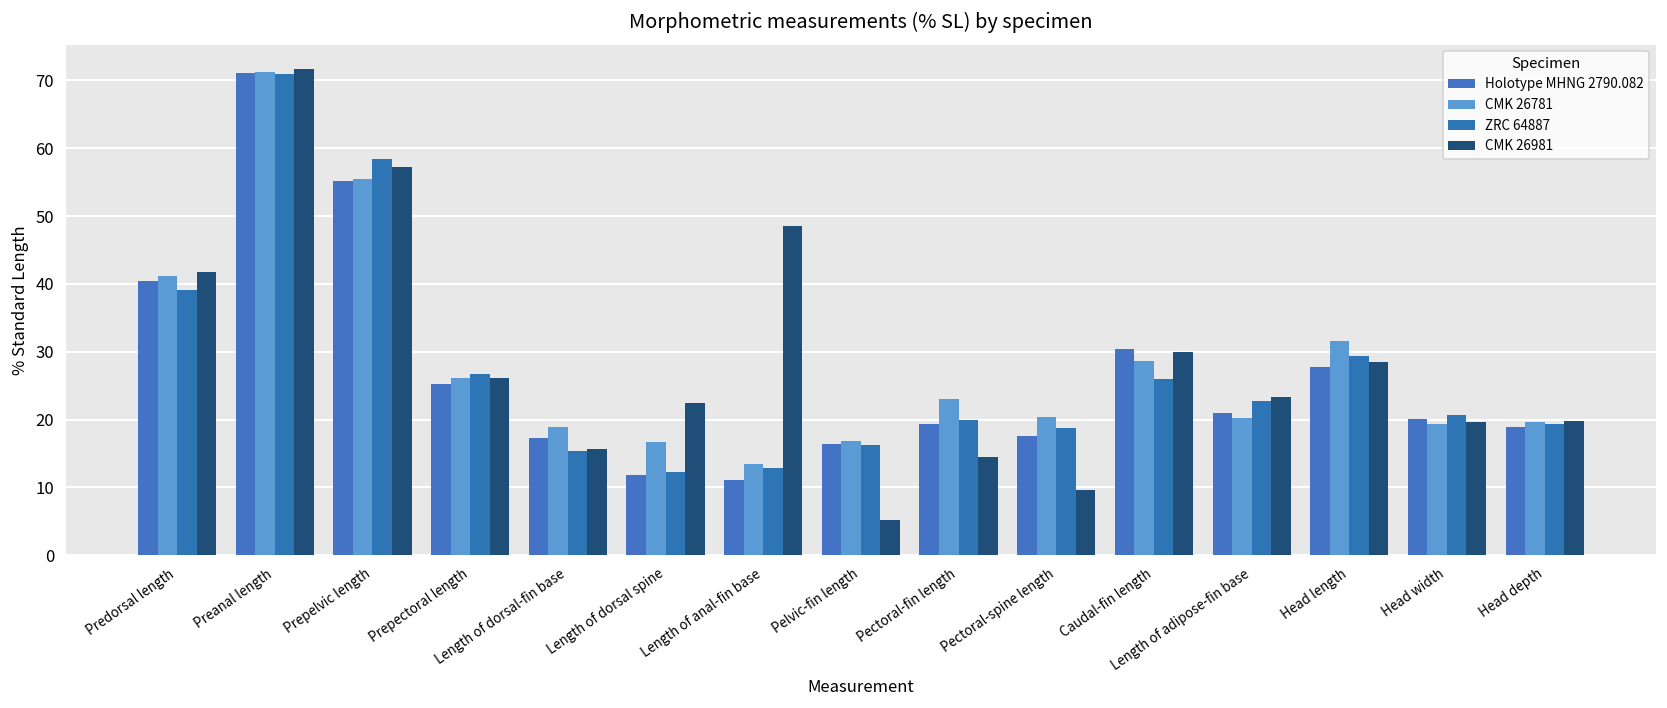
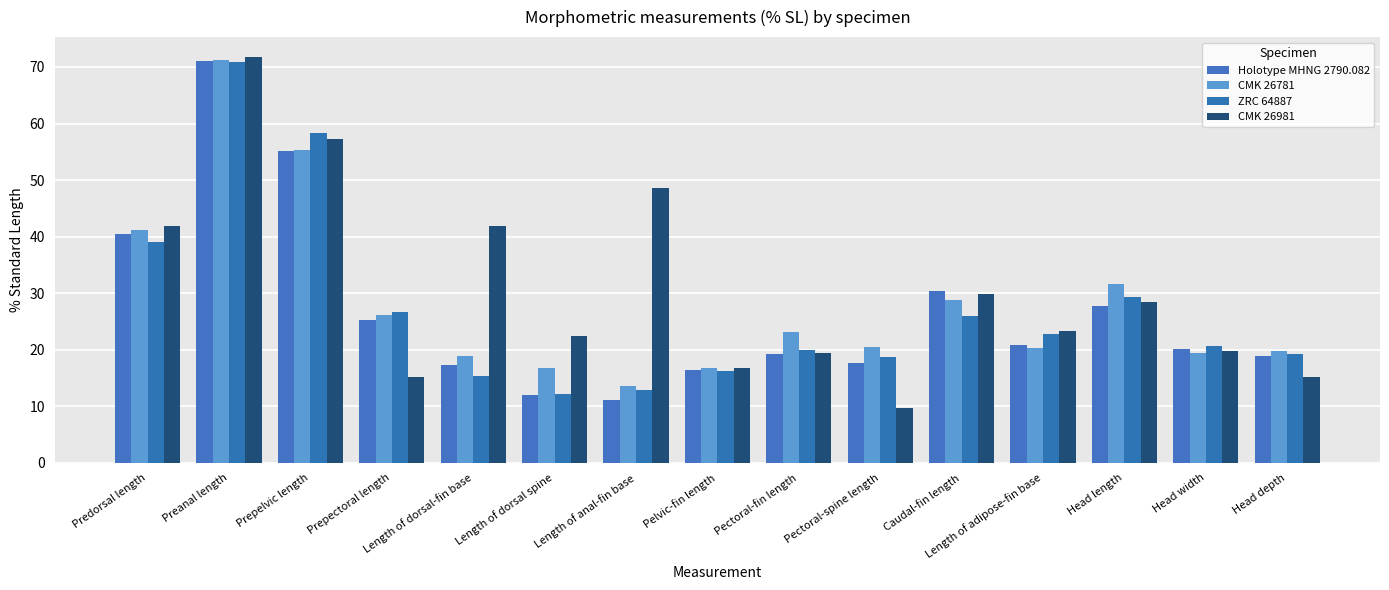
  {
    "CMK 26981": {
      "Predorsal length": 42,
      "Preanal length": 72,
      "Prepelvic length": 57,
-     "Prepectoral length": 26,
-     "Length of dorsal-fin base": 16,
+     "Prepectoral length": 15,
+     "Length of dorsal-fin base": 42,
      "Length of dorsal spine": 22,
      "Length of anal-fin base": 49,
-     "Pelvic-fin length": 5,
-     "Pectoral-fin length": 15,
+     "Pelvic-fin length": 17,
+     "Pectoral-fin length": 19,
      "Pectoral-spine length": 10,
      "Caudal-fin length": 30,
      "Length of adipose-fin base": 23,
      "Head length": 29,
      "Head width": 20,
-     "Head depth": 20
+     "Head depth": 15
    }
  }
